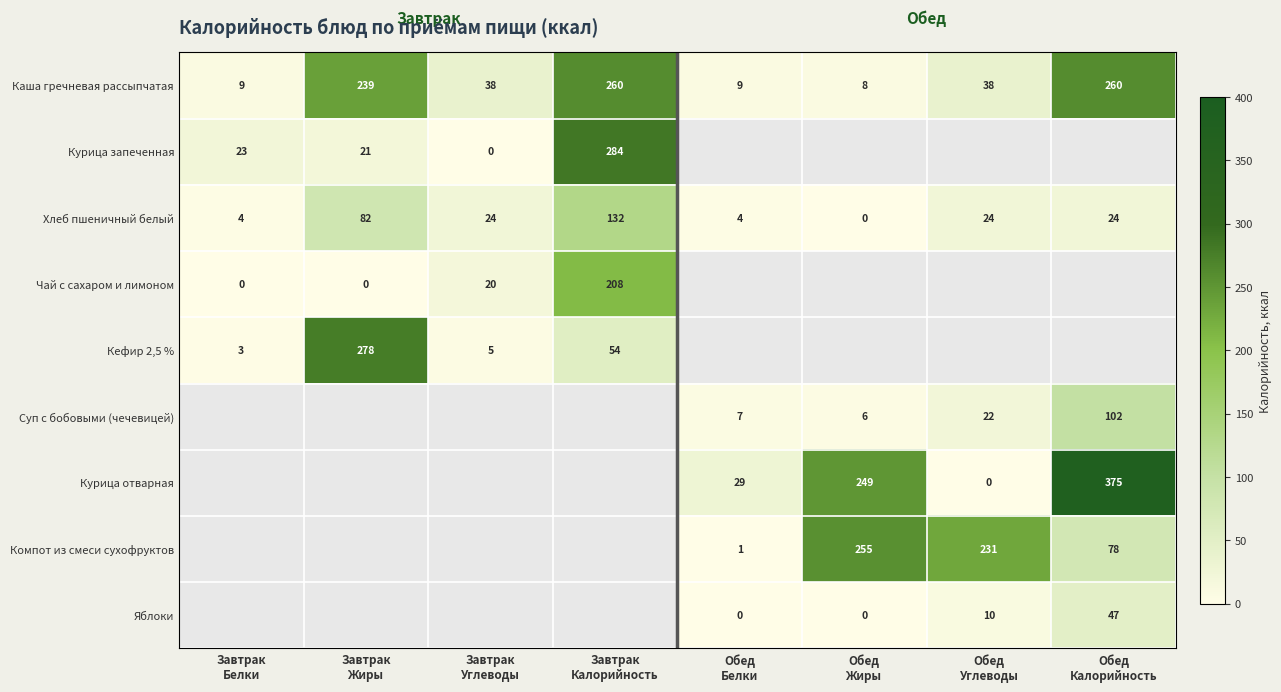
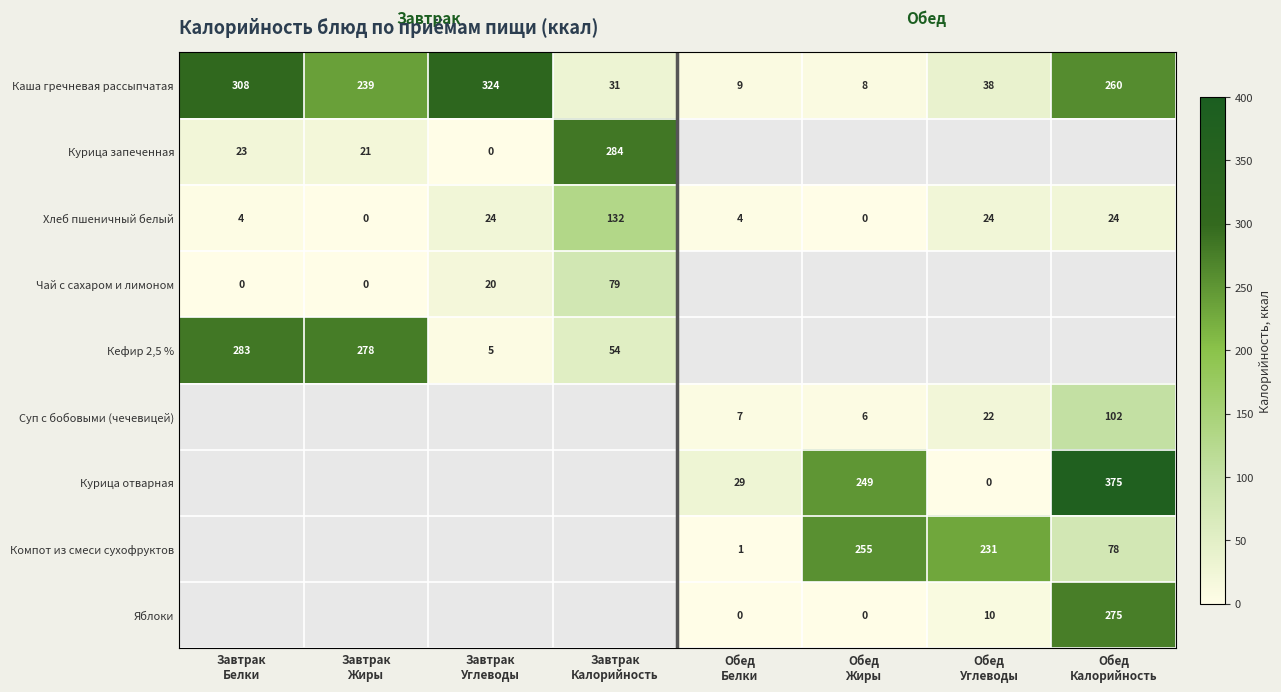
  {
    "Каша гречневая рассыпчатая": {
-     "Завтрак Белки": 9,
+     "Завтрак Белки": 308,
      "Завтрак Жиры": 239,
-     "Завтрак Углеводы": 38,
-     "Завтрак Калорийность": 260,
+     "Завтрак Углеводы": 324,
+     "Завтрак Калорийность": 31,
      "Обед Белки": 9,
      "Обед Жиры": 8,
      "Обед Углеводы": 38,
      "Обед Калорийность": 260
    },
    "Курица запеченная": {
      "Завтрак Белки": 23,
      "Завтрак Жиры": 21,
      "Завтрак Углеводы": 0,
      "Завтрак Калорийность": 284
    },
    "Хлеб пшеничный белый": {
      "Завтрак Белки": 4,
-     "Завтрак Жиры": 82,
+     "Завтрак Жиры": 0,
      "Завтрак Углеводы": 24,
      "Завтрак Калорийность": 132,
      "Обед Белки": 4,
      "Обед Жиры": 0,
      "Обед Углеводы": 24,
      "Обед Калорийность": 24
    },
    "Чай с сахаром и лимоном": {
      "Завтрак Белки": 0,
      "Завтрак Жиры": 0,
      "Завтрак Углеводы": 20,
-     "Завтрак Калорийность": 208
+     "Завтрак Калорийность": 79
    },
    "Кефир 2,5 %": {
-     "Завтрак Белки": 3,
+     "Завтрак Белки": 283,
      "Завтрак Жиры": 278,
      "Завтрак Углеводы": 5,
      "Завтрак Калорийность": 54
    },
    "Суп с бобовыми (чечевицей)": {
      "Обед Белки": 7,
      "Обед Жиры": 6,
      "Обед Углеводы": 22,
      "Обед Калорийность": 102
    },
    "Курица отварная": {
      "Обед Белки": 29,
      "Обед Жиры": 249,
      "Обед Углеводы": 0,
      "Обед Калорийность": 375
    },
    "Компот из смеси сухофруктов": {
      "Обед Белки": 1,
      "Обед Жиры": 255,
      "Обед Углеводы": 231,
      "Обед Калорийность": 78
    },
    "Яблоки": {
      "Обед Белки": 0,
      "Обед Жиры": 0,
      "Обед Углеводы": 10,
-     "Обед Калорийность": 47
+     "Обед Калорийность": 275
    }
  }
